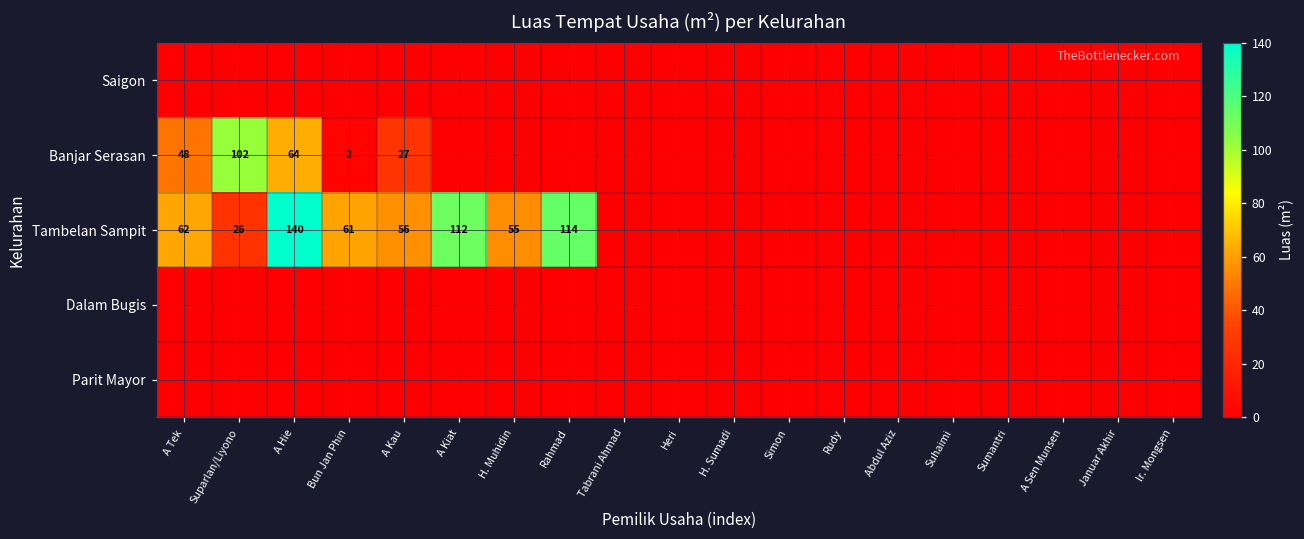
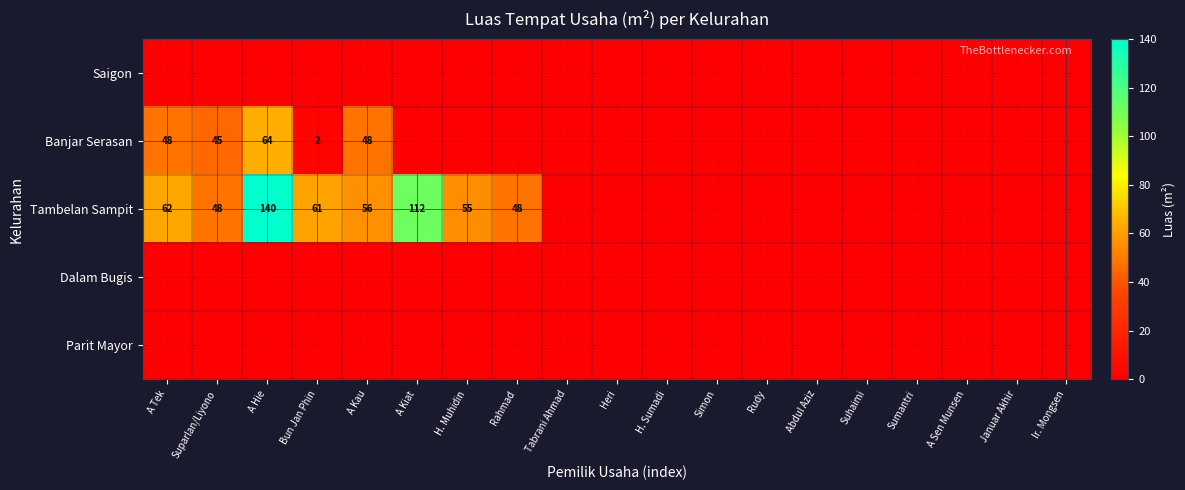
  {
    "Banjar Serasan": {
      "A Tek": 48,
-     "Suparlan/Liyono": 102,
+     "Suparlan/Liyono": 45,
      "A Hie": 64,
      "Bun Jan Phin": 2,
-     "A Kau": 27
+     "A Kau": 48
    },
    "Tambelan Sampit": {
      "A Tek": 62,
-     "Suparlan/Liyono": 26,
+     "Suparlan/Liyono": 48,
      "A Hie": 140,
      "Bun Jan Phin": 61,
      "A Kau": 56,
      "A Kiat": 112,
      "H. Muhidin": 55,
-     "Rahmad": 114
+     "Rahmad": 48
    }
  }
